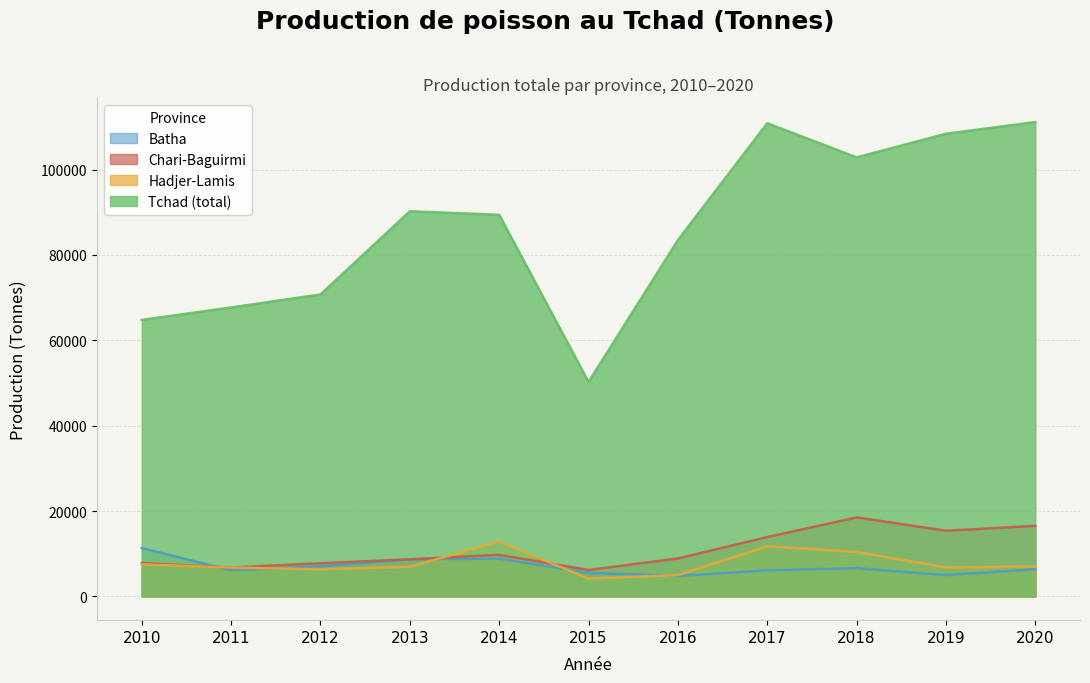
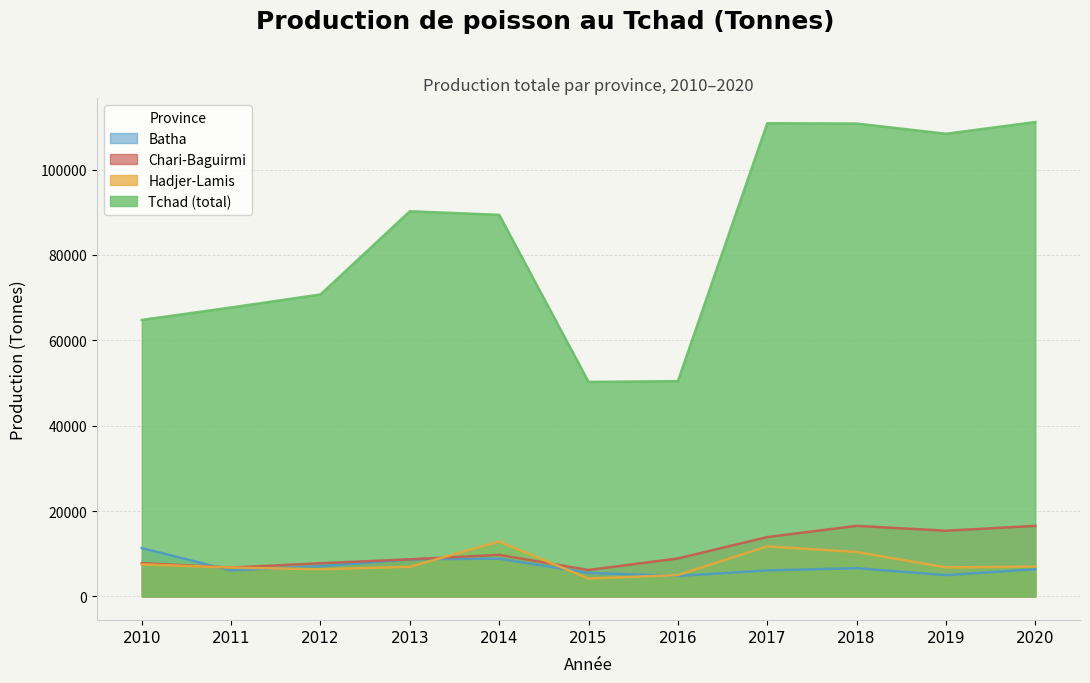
  {
    "Batha": {
      "2010": 11000,
      "2011": 6000,
      "2012": 7000,
      "2014": 9000,
      "2015": 6000,
      "2017": 6000,
      "2018": 7000,
      "2019": 5000,
      "2020": 6000
    },
    "Chari-Baguirmi": {
      "2012": 8000,
      "2014": 10000,
      "2015": 6000,
      "2016": 9000,
      "2017": 14000,
-     "2018": 19000,
+     "2018": 17000,
      "2019": 15000,
      "2020": 17000
    },
    "Hadjer-Lamis": {
      "2012": 6000,
      "2013": 7000,
      "2014": 13000,
      "2015": 4000,
      "2017": 12000,
      "2018": 10000,
      "2019": 7000,
      "2020": 7000
    },
    "Tchad (total)": {
      "2010": 65000,
      "2011": 68000,
      "2012": 71000,
      "2013": 90000,
      "2014": 89000,
      "2015": 50000,
-     "2016": 83000,
+     "2016": 50000,
      "2017": 111000,
-     "2018": 103000,
+     "2018": 111000,
      "2019": 108000,
      "2020": 111000
    }
  }
